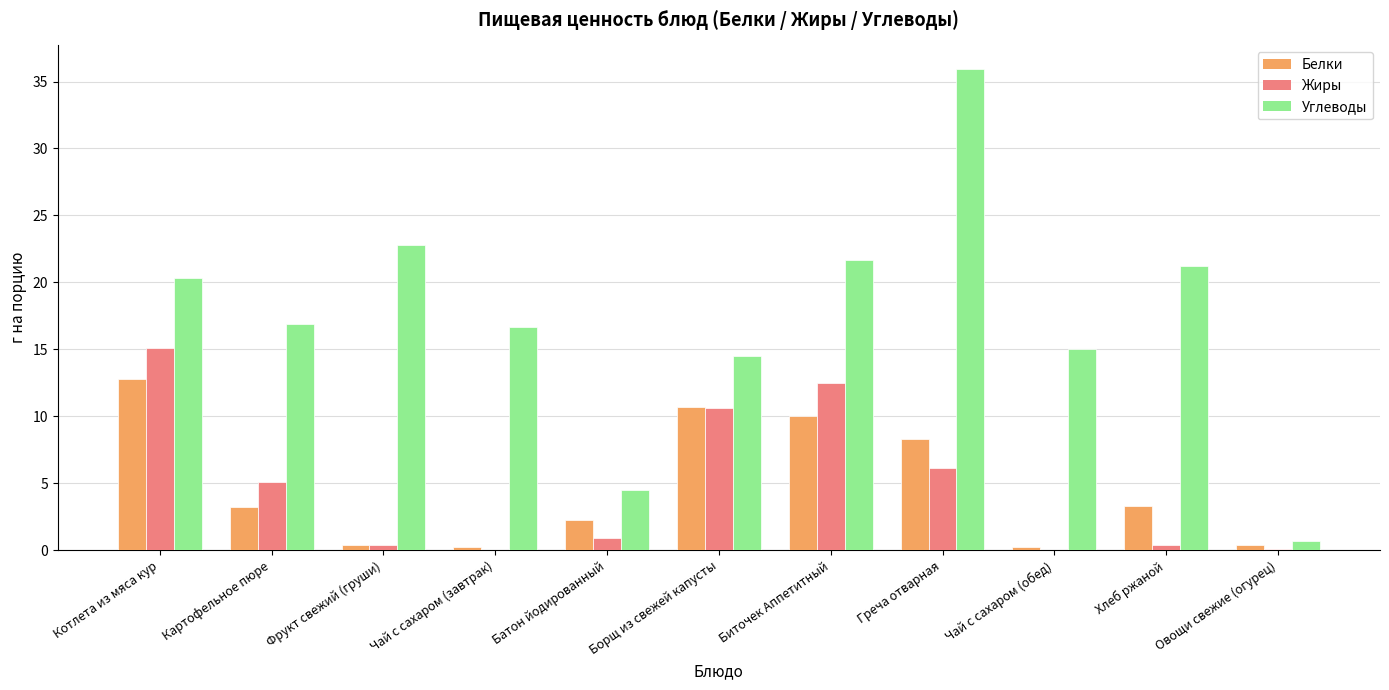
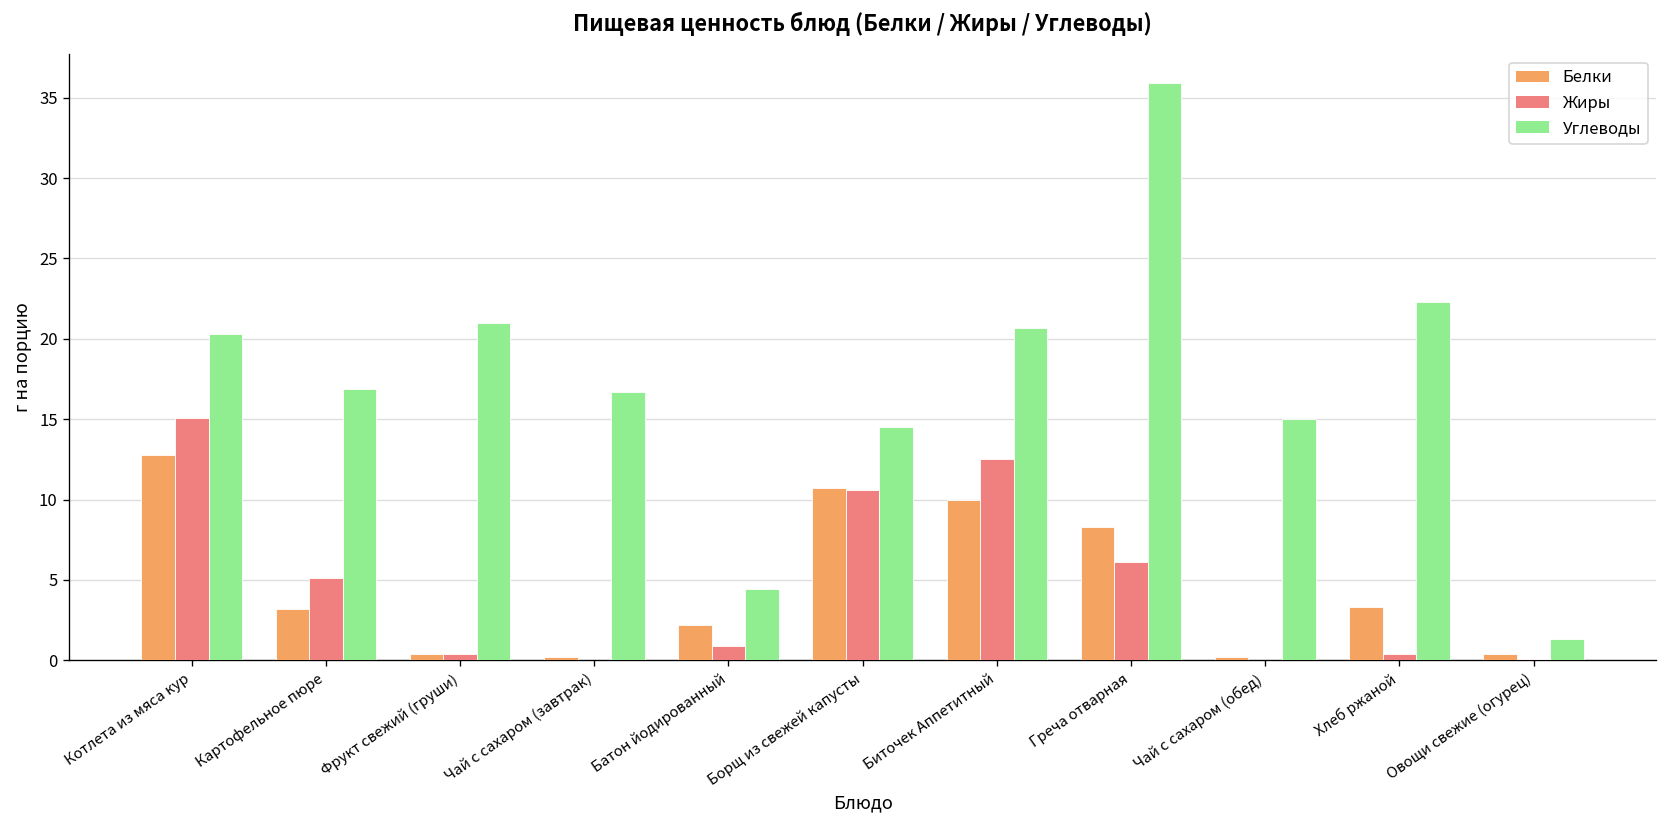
  {
    "Углеводы": {
      "Котлета из мяса кур": 20.3,
      "Картофельное пюре": 16.9,
-     "Фрукт свежий (груши)": 22.8,
+     "Фрукт свежий (груши)": 21.0,
      "Чай с сахаром (завтрак)": 16.7,
      "Батон йодированный": 4.5,
      "Борщ из свежей капусты": 14.5,
-     "Биточек Аппетитный": 21.7,
+     "Биточек Аппетитный": 20.7,
      "Греча отварная": 35.9,
      "Чай с сахаром (обед)": 15.0,
-     "Хлеб ржаной": 21.2,
-     "Овощи свежие (огурец)": 0.7
+     "Хлеб ржаной": 22.3,
+     "Овощи свежие (огурец)": 1.3
    }
  }
